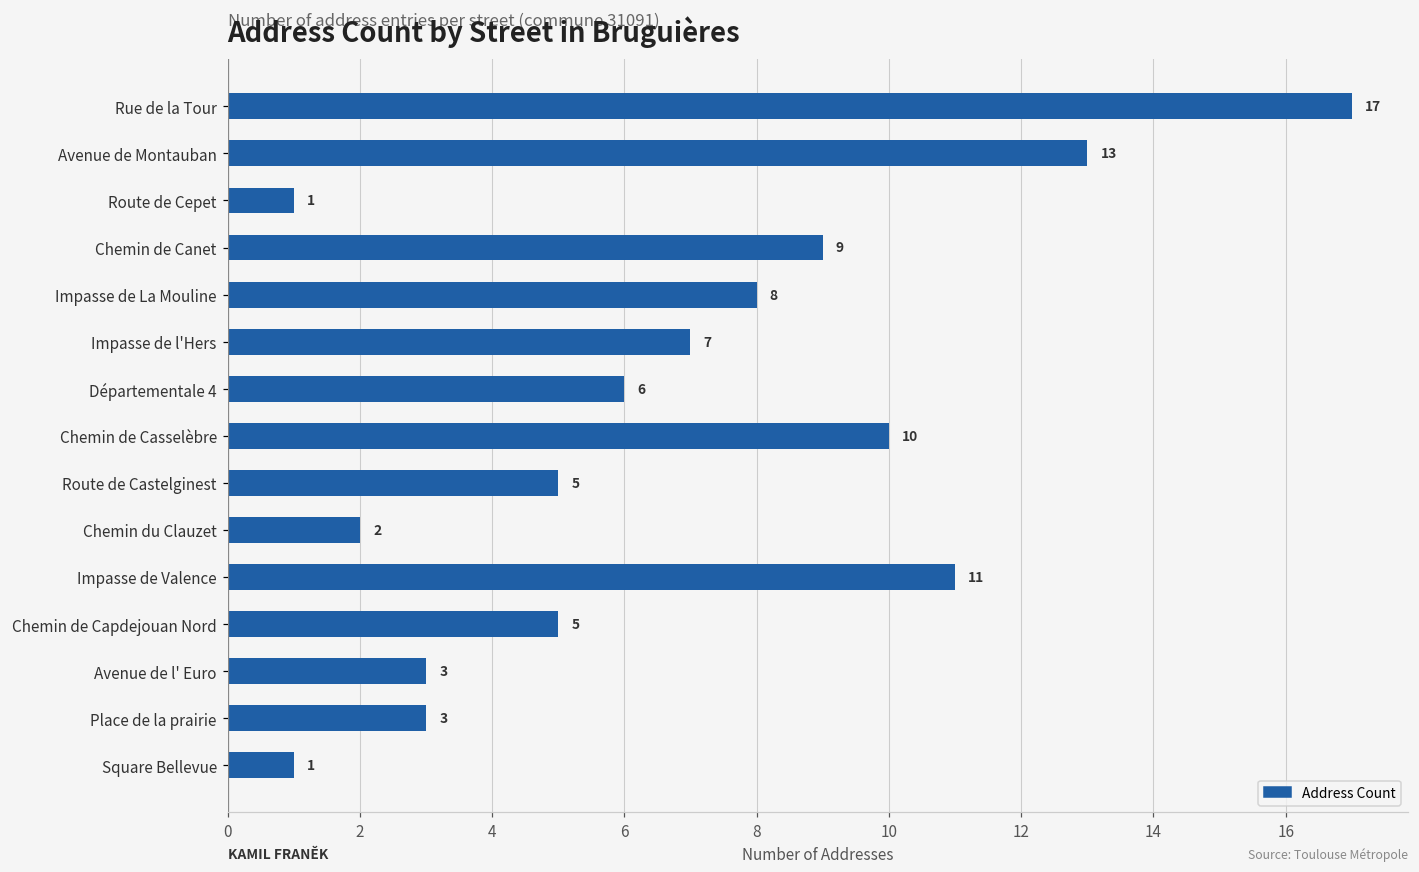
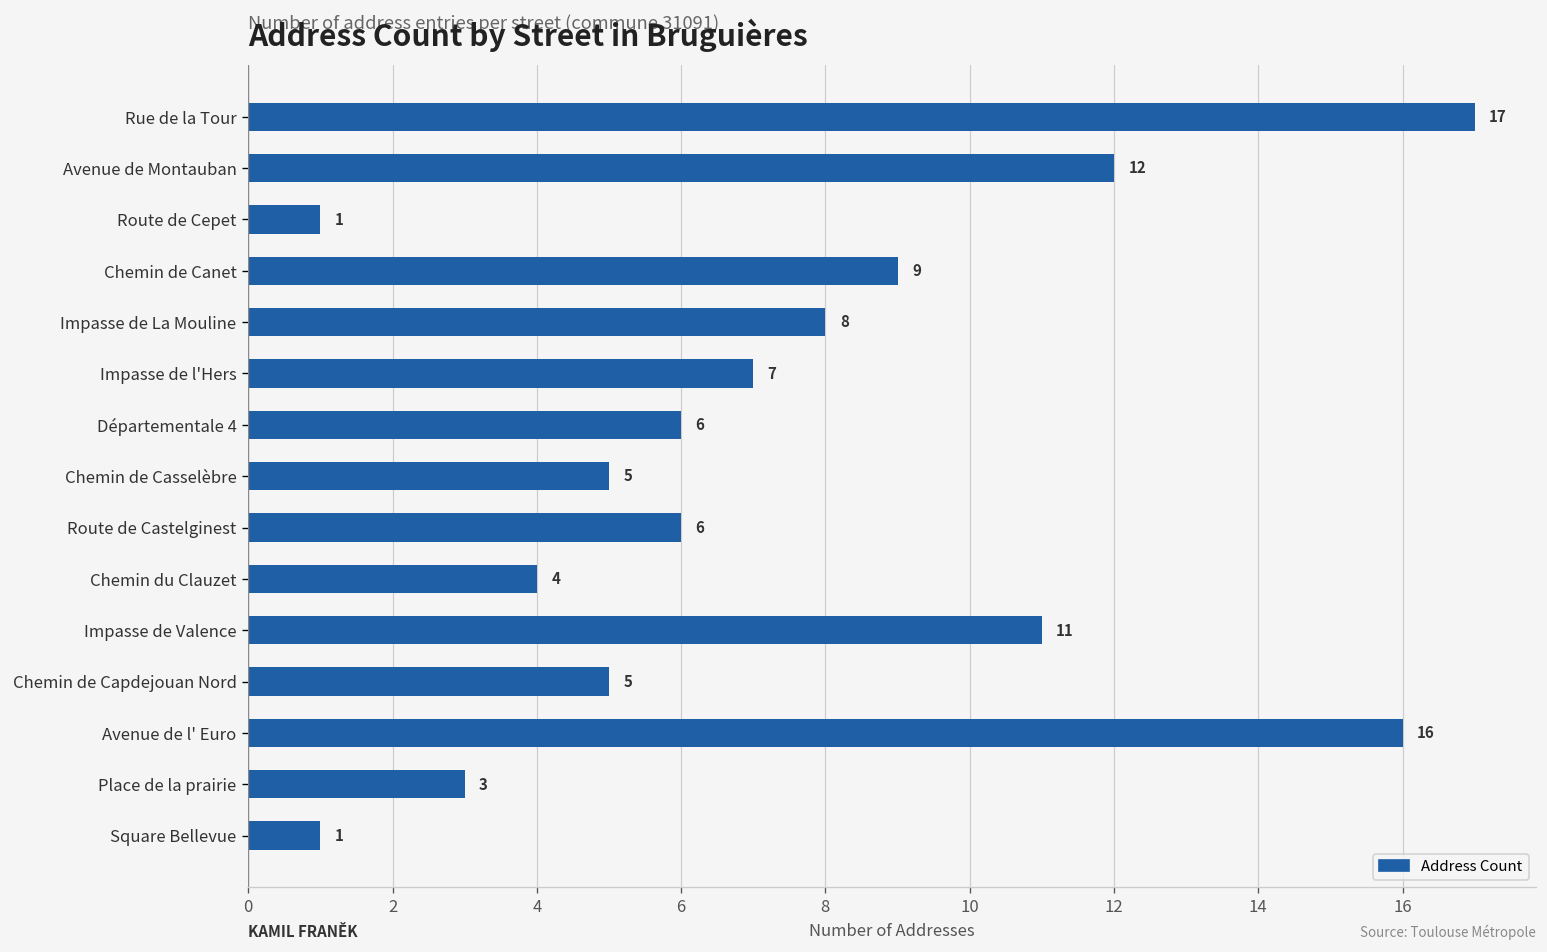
  {
    "Rue de la Tour": 17,
-   "Avenue de Montauban": 13,
+   "Avenue de Montauban": 12,
    "Route de Cepet": 1,
    "Chemin de Canet": 9,
    "Impasse de La Mouline": 8,
    "Impasse de l'Hers": 7,
    "Départementale 4": 6,
-   "Chemin de Casselèbre": 10,
-   "Route de Castelginest": 5,
-   "Chemin du Clauzet": 2,
+   "Chemin de Casselèbre": 5,
+   "Route de Castelginest": 6,
+   "Chemin du Clauzet": 4,
    "Impasse de Valence": 11,
    "Chemin de Capdejouan Nord": 5,
-   "Avenue de l' Euro": 3,
+   "Avenue de l' Euro": 16,
    "Place de la prairie": 3,
    "Square Bellevue": 1
  }
